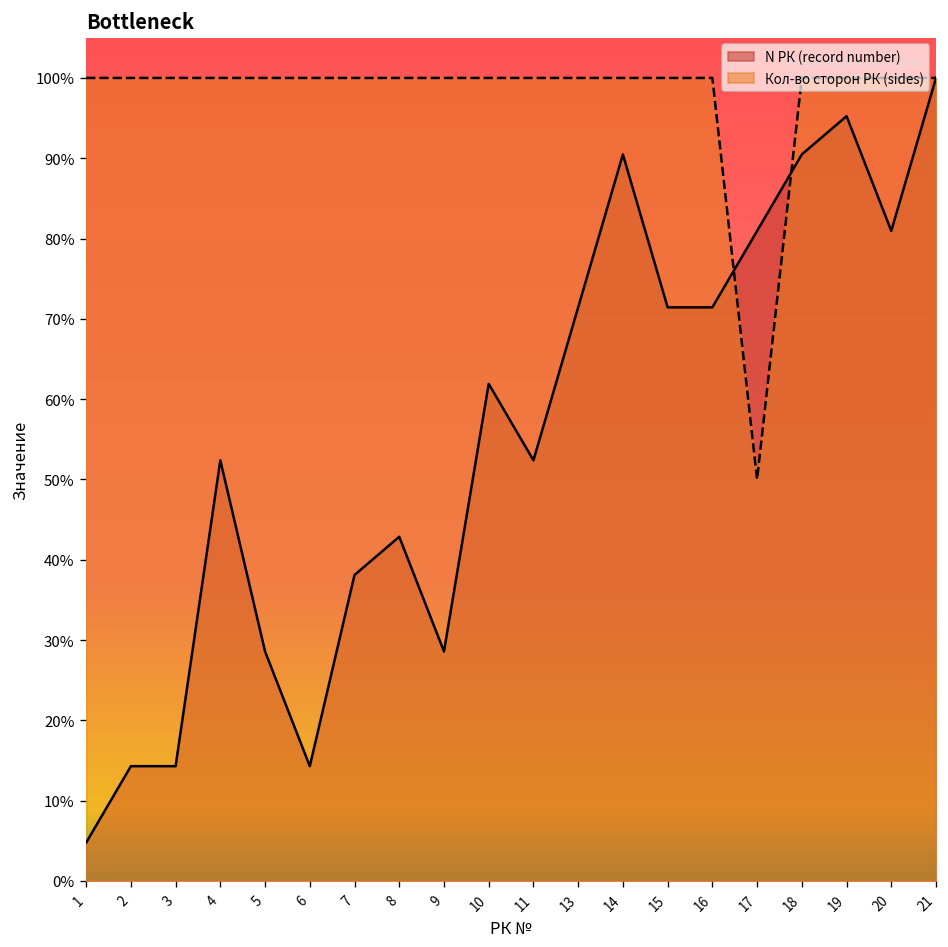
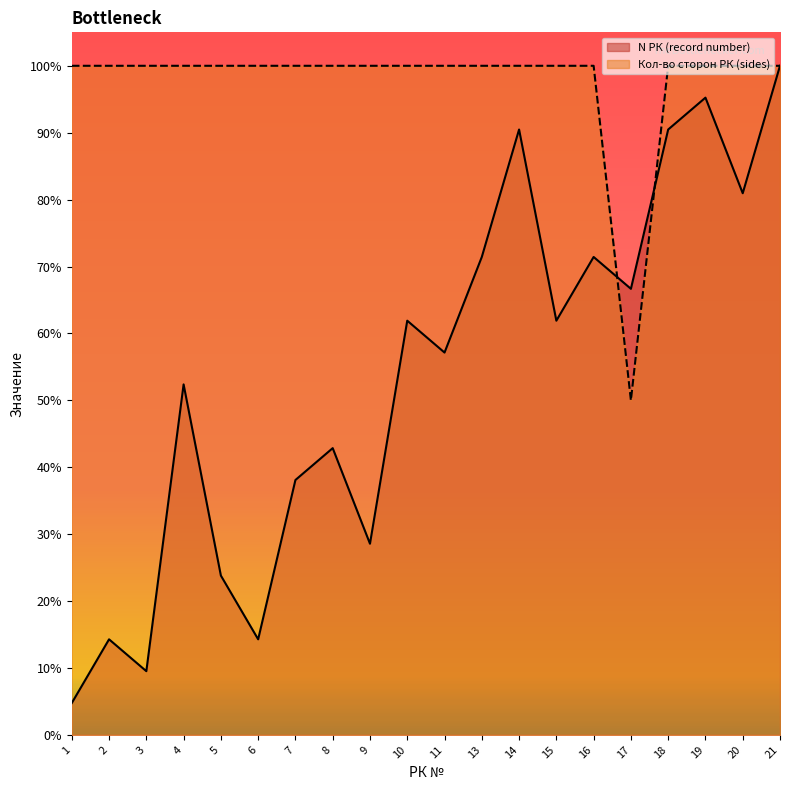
  {
    "N РК (record number)": {
      "1": "5%",
      "2": "14%",
-     "3": "14%",
+     "3": "10%",
      "4": "52%",
-     "5": "29%",
+     "5": "24%",
      "6": "14%",
      "7": "38%",
      "8": "43%",
      "9": "29%",
      "10": "62%",
-     "11": "52%",
+     "11": "57%",
      "13": "71%",
      "14": "90%",
-     "15": "71%",
+     "15": "62%",
      "16": "71%",
-     "17": "81%",
+     "17": "67%",
      "18": "90%",
      "19": "95%",
      "20": "81%"
    },
    "Кол-во сторон РК (sides)": {
      "1": "100%",
      "2": "100%",
      "3": "100%",
      "4": "100%",
      "5": "100%",
      "6": "100%",
      "7": "100%",
      "8": "100%",
      "9": "100%",
      "10": "100%",
      "11": "100%",
      "13": "100%",
      "14": "100%",
      "15": "100%",
      "16": "100%",
      "17": "50%"
    }
  }
